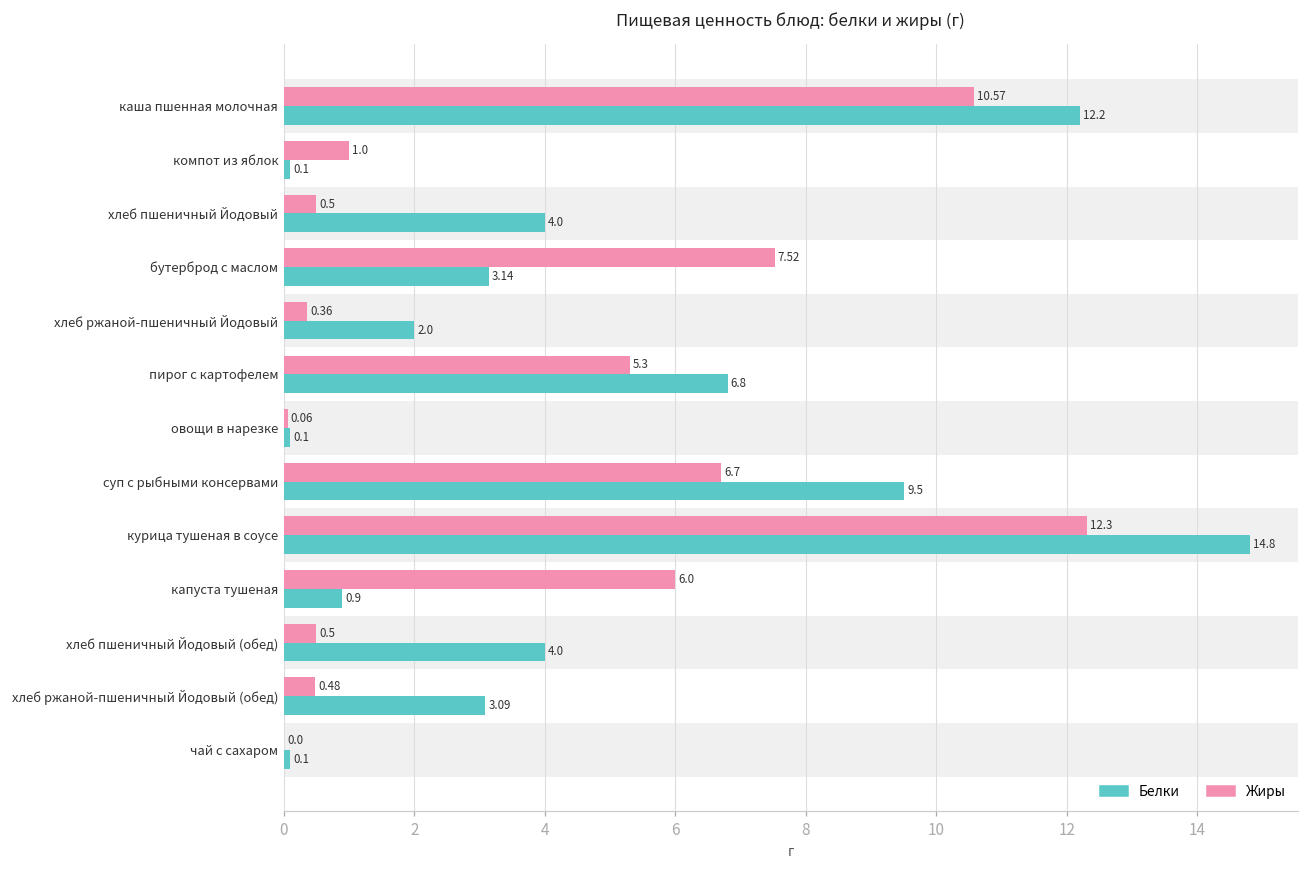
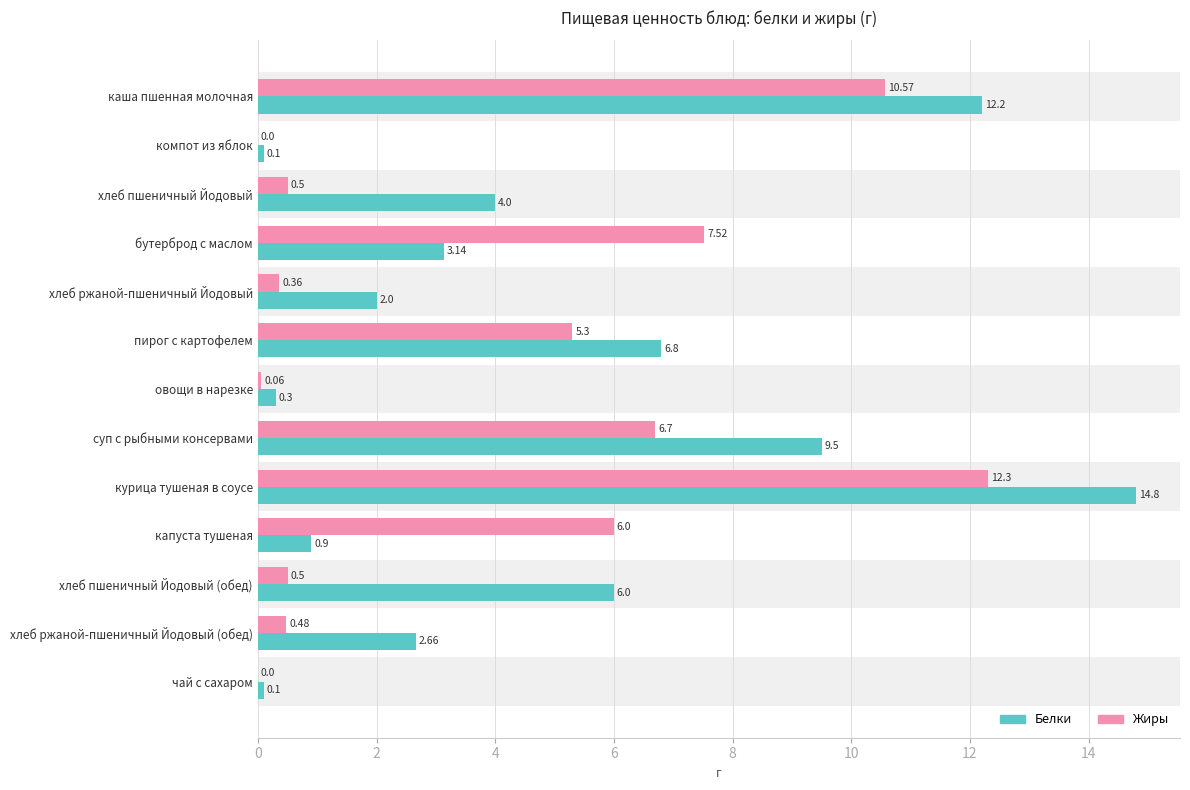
  {
    "Белки": {
      "каша пшенная молочная": 12.2,
      "компот из яблок": 0.1,
      "хлеб пшеничный Йодовый": 4.0,
      "бутерброд с маслом": 3.14,
      "хлеб ржаной-пшеничный Йодовый": 2.0,
      "пирог с картофелем": 6.8,
-     "овощи в нарезке": 0.1,
+     "овощи в нарезке": 0.3,
      "суп с рыбными консервами": 9.5,
      "курица тушеная в соусе": 14.8,
      "капуста тушеная": 0.9,
-     "хлеб пшеничный Йодовый (обед)": 4.0,
-     "хлеб ржаной-пшеничный Йодовый (обед)": 3.09,
+     "хлеб пшеничный Йодовый (обед)": 6.0,
+     "хлеб ржаной-пшеничный Йодовый (обед)": 2.66,
      "чай с сахаром": 0.1
    },
    "Жиры": {
      "каша пшенная молочная": 10.57,
-     "компот из яблок": 1.0,
+     "компот из яблок": 0.0,
      "хлеб пшеничный Йодовый": 0.5,
      "бутерброд с маслом": 7.52,
      "хлеб ржаной-пшеничный Йодовый": 0.36,
      "пирог с картофелем": 5.3,
      "овощи в нарезке": 0.06,
      "суп с рыбными консервами": 6.7,
      "курица тушеная в соусе": 12.3,
      "капуста тушеная": 6.0,
      "хлеб пшеничный Йодовый (обед)": 0.5,
      "хлеб ржаной-пшеничный Йодовый (обед)": 0.48,
      "чай с сахаром": 0.0
    }
  }
